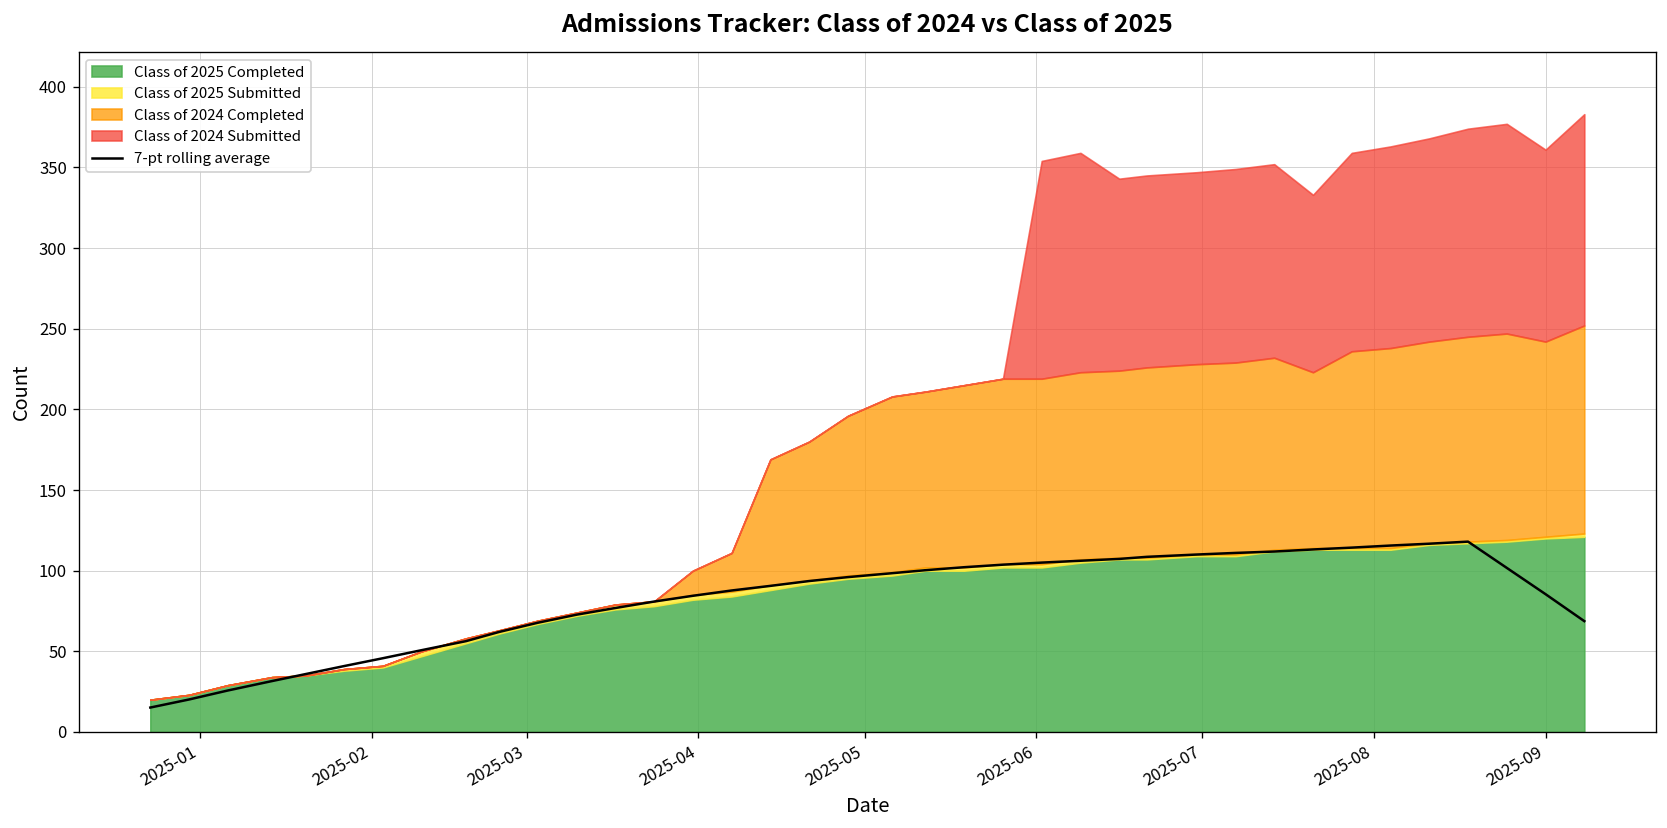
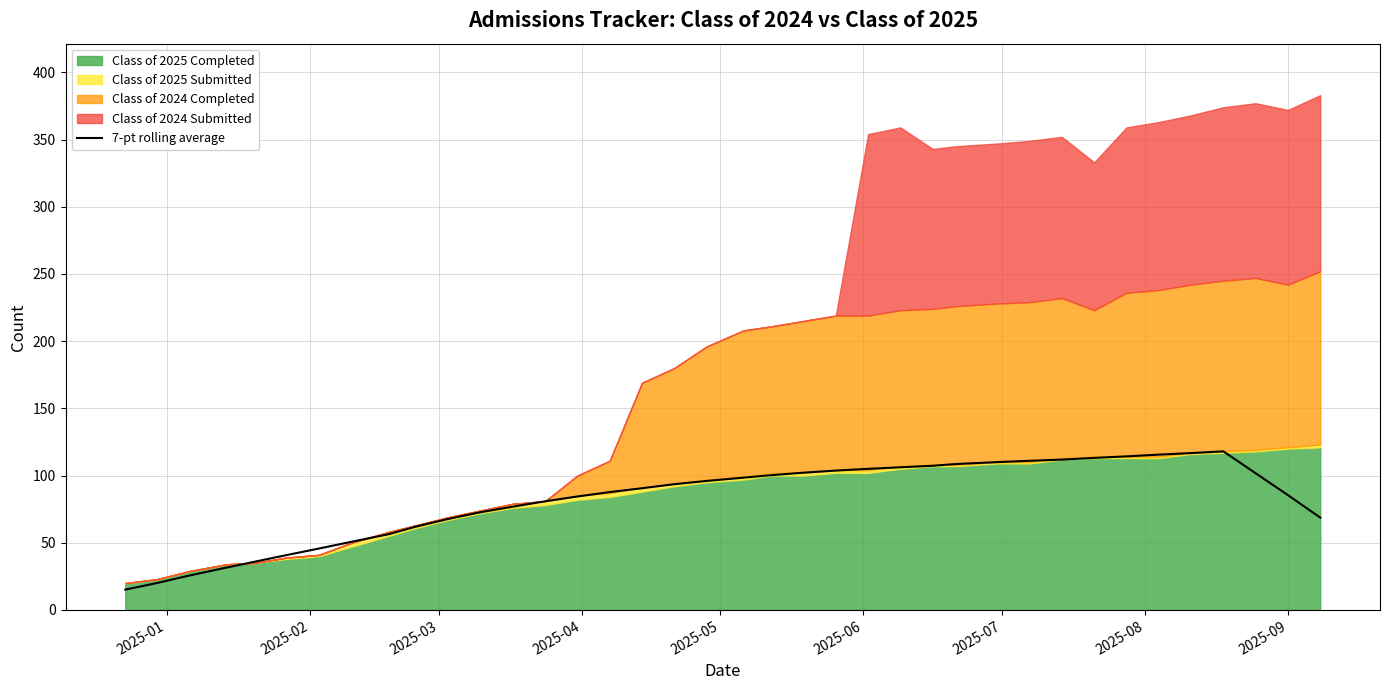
  {
    "7-pt rolling average": {
      "2025-09": 85
    },
    "Class of 2024 Completed": {
      "2025-09": 121
    },
    "Class of 2024 Submitted": {
-     "2025-09": 119
+     "2025-09": 130
    }
  }
